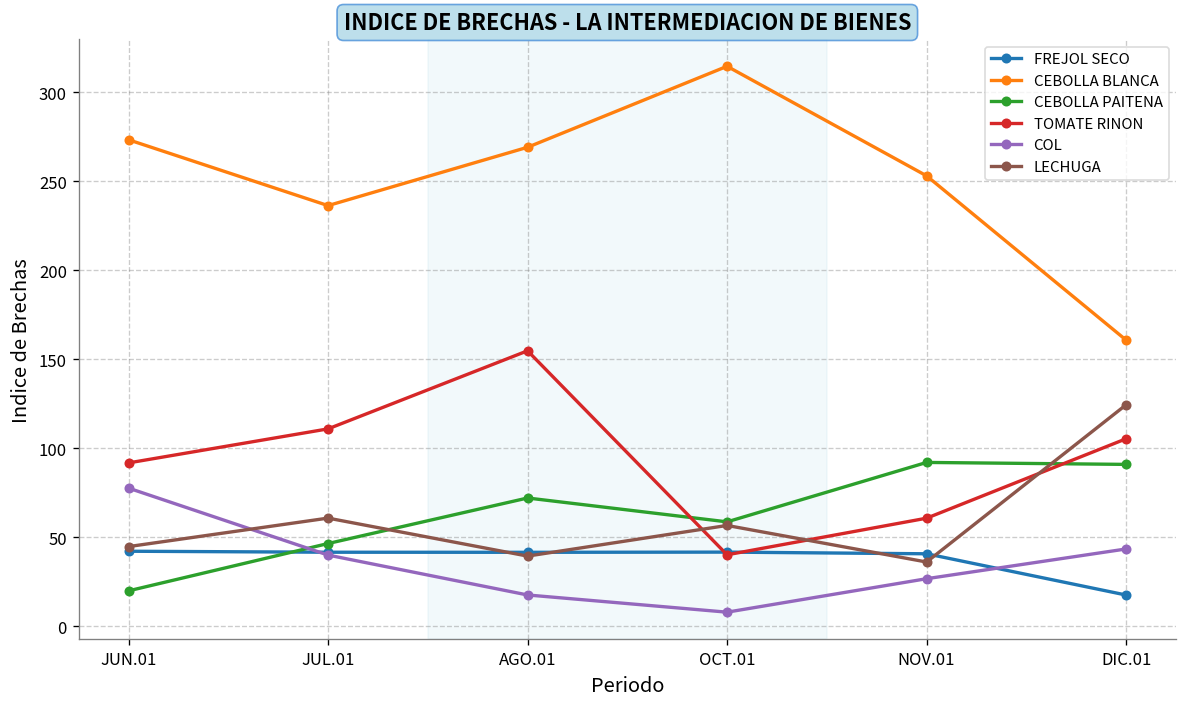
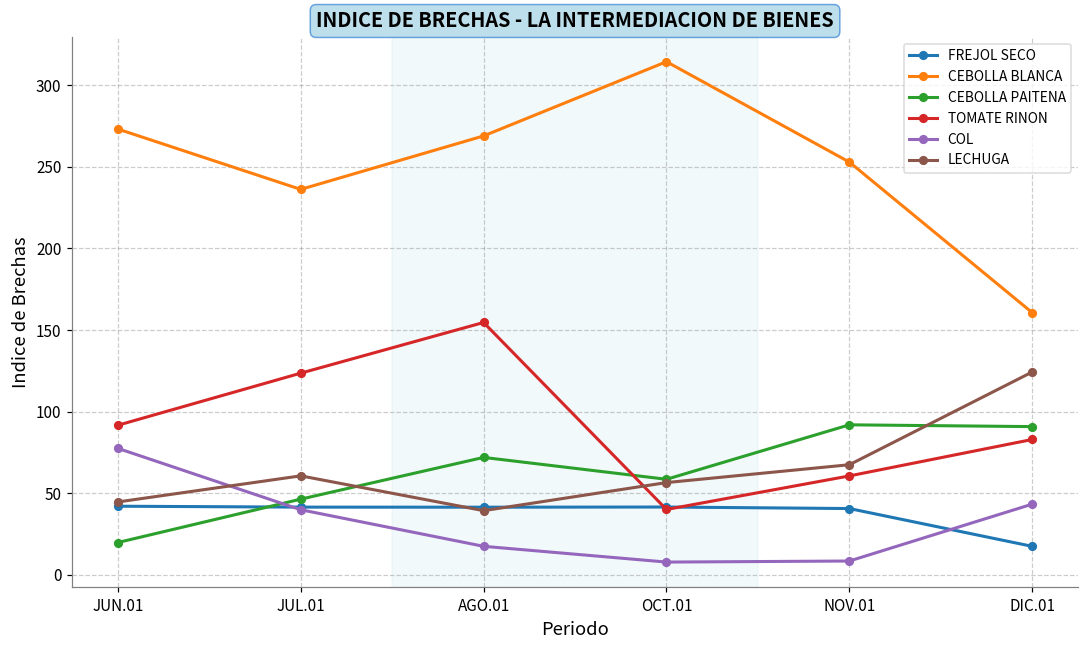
  {
    "FREJOL SECO": {
      "JUN.01": 42,
      "AGO.01": 41,
      "NOV.01": 41,
      "DIC.01": 17
    },
    "CEBOLLA BLANCA": {
      "JUN.01": 273,
      "JUL.01": 236,
      "AGO.01": 269,
      "OCT.01": 314,
      "NOV.01": 253,
      "DIC.01": 161
    },
    "CEBOLLA PAITENA": {
      "JUN.01": 20,
      "JUL.01": 46,
      "AGO.01": 72,
      "OCT.01": 59,
      "NOV.01": 92,
      "DIC.01": 91
    },
    "TOMATE RINON": {
      "JUN.01": 92,
-     "JUL.01": 111,
+     "JUL.01": 124,
      "AGO.01": 155,
      "NOV.01": 61,
-     "DIC.01": 105
+     "DIC.01": 83
    },
    "COL": {
      "JUN.01": 78,
      "AGO.01": 17,
      "OCT.01": 8,
-     "NOV.01": 27,
+     "NOV.01": 8,
      "DIC.01": 43
    },
    "LECHUGA": {
      "JUN.01": 45,
      "JUL.01": 61,
      "AGO.01": 39,
      "OCT.01": 57,
-     "NOV.01": 36,
+     "NOV.01": 67,
      "DIC.01": 124
    }
  }
